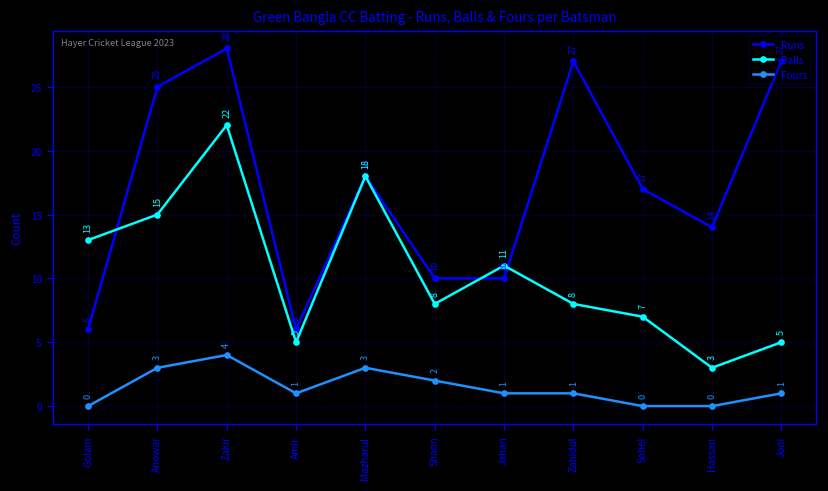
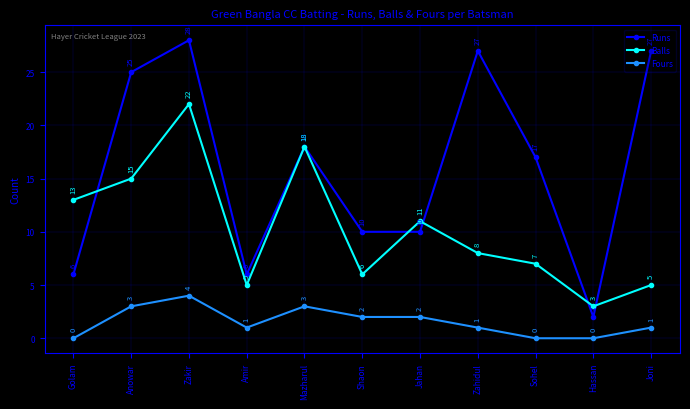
  {
    "Runs": {
      "Golam": 6,
      "Anowar": 25,
      "Zakir": 28,
      "Amir": 6,
      "Shaon": 10,
      "Zahidul": 27,
      "Sohel": 17,
-     "Hassan": 14
+     "Hassan": 2
    },
    "Balls": {
      "Golam": 13,
      "Anowar": 15,
      "Zakir": 22,
-     "Shaon": 8,
+     "Shaon": 6,
      "Jahan": 11,
      "Zahidul": 8,
      "Sohel": 7,
      "Hassan": 3,
      "Joni": 5
    },
    "Fours": {
      "Golam": 0,
      "Anowar": 3,
      "Zakir": 4,
      "Amir": 1,
      "Mazharul": 3,
      "Shaon": 2,
-     "Jahan": 1,
+     "Jahan": 2,
      "Zahidul": 1,
      "Sohel": 0,
      "Hassan": 0,
      "Joni": 1
    }
  }
